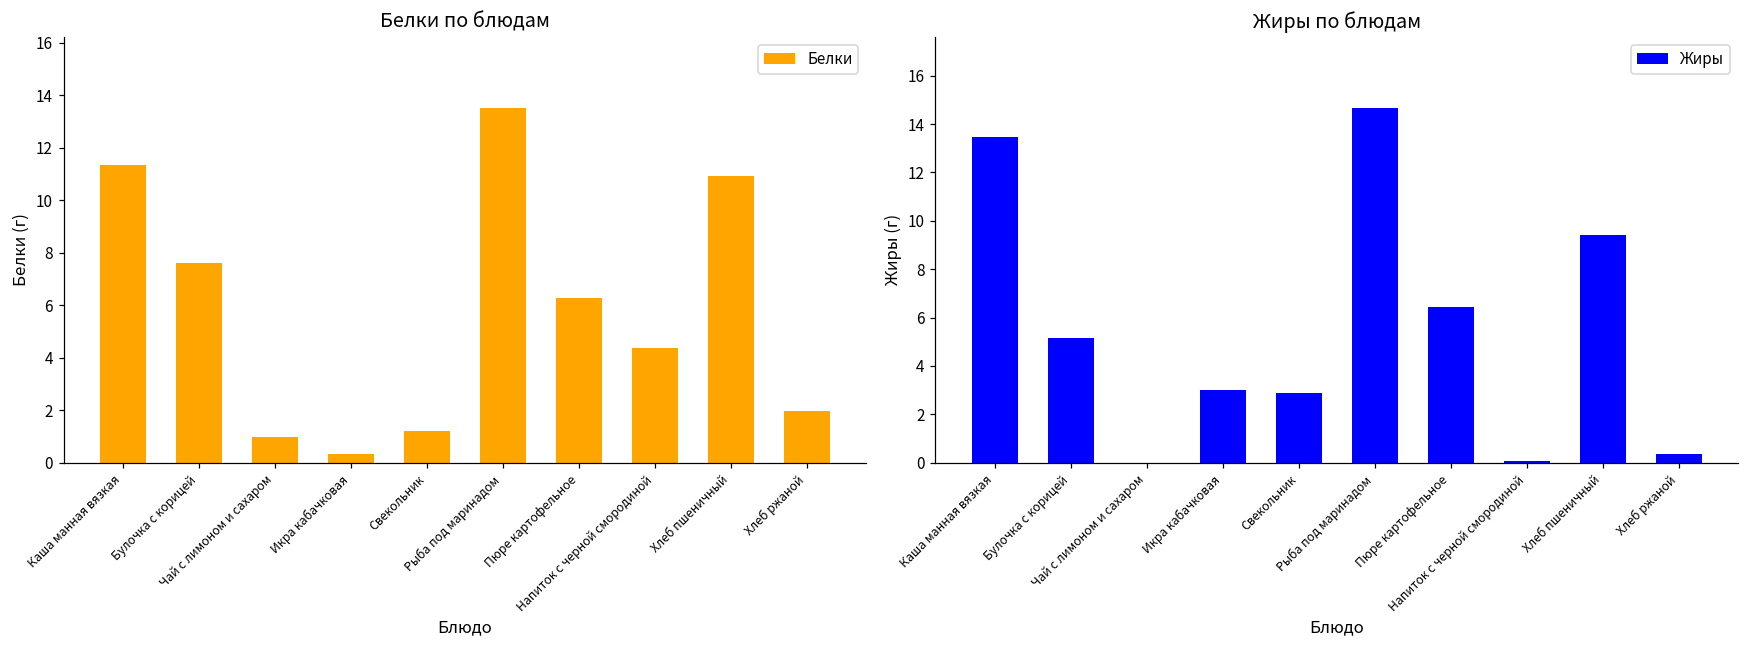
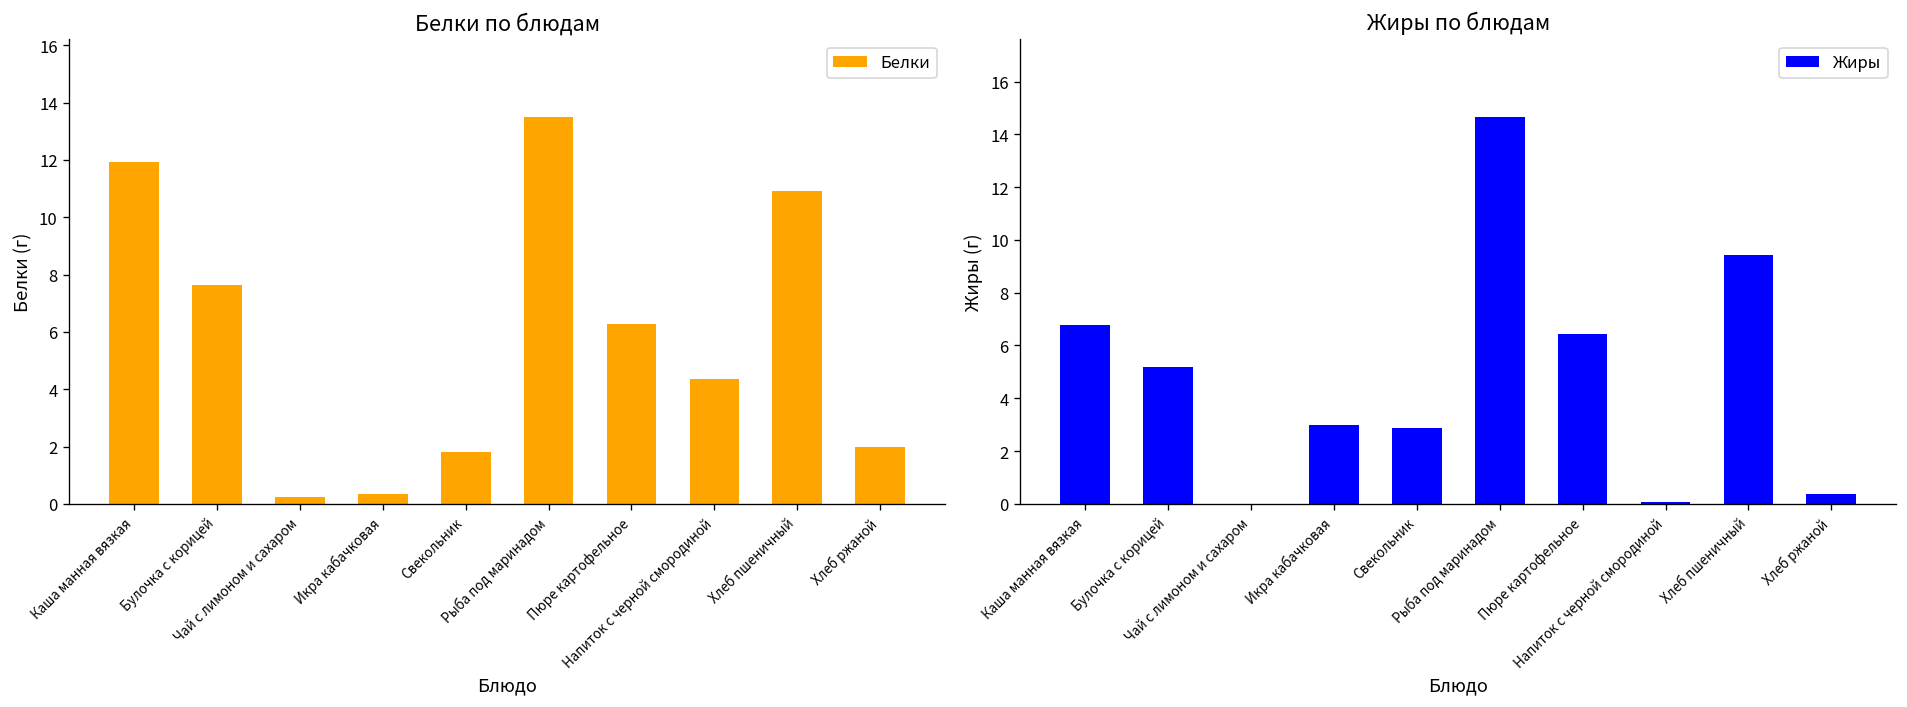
  {
    "Белки по блюдам": {
-     "Каша манная вязкая": 11.3,
+     "Каша манная вязкая": 11.9,
      "Булочка с корицей": 7.6,
-     "Чай с лимоном и сахаром": 1.0,
+     "Чай с лимоном и сахаром": 0.2,
      "Икра кабачковая": 0.4,
-     "Свекольник": 1.2,
+     "Свекольник": 1.8,
      "Рыба под маринадом": 13.5,
      "Пюре картофельное": 6.3,
      "Напиток с черной смородиной": 4.4,
      "Хлеб пшеничный": 10.9,
      "Хлеб ржаной": 2.0
    },
    "Жиры по блюдам": {
-     "Каша манная вязкая": 13.5,
+     "Каша манная вязкая": 6.8,
      "Булочка с корицей": 5.2,
      "Чай с лимоном и сахаром": 0.0,
      "Икра кабачковая": 3.0,
      "Свекольник": 2.9,
      "Рыба под маринадом": 14.7,
      "Пюре картофельное": 6.5,
      "Хлеб пшеничный": 9.4,
      "Хлеб ржаной": 0.4
    }
  }
